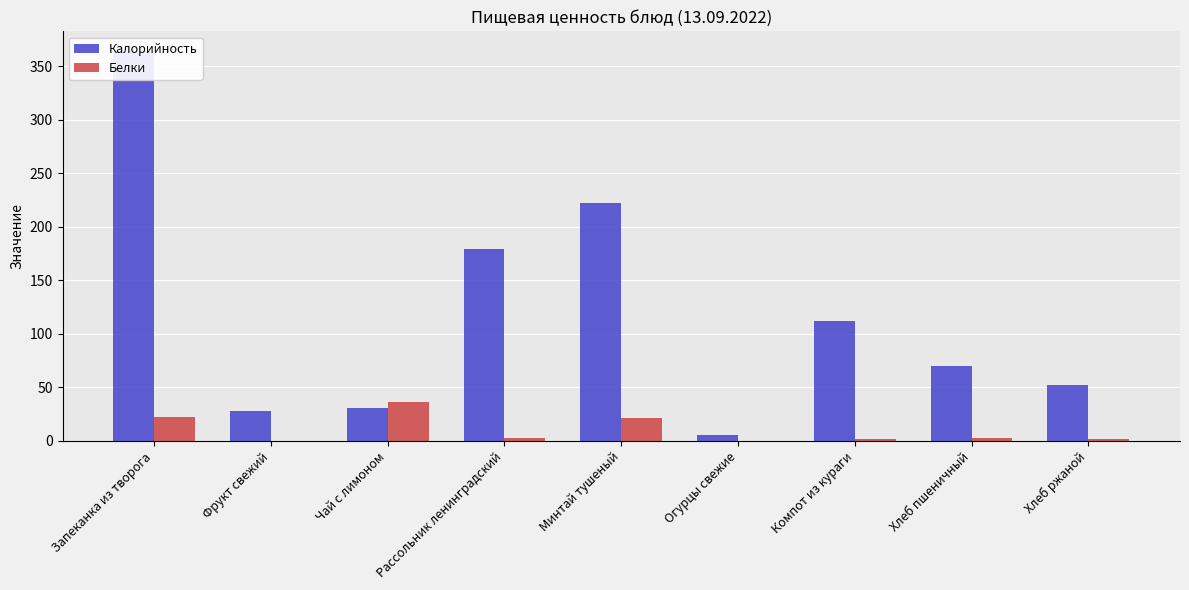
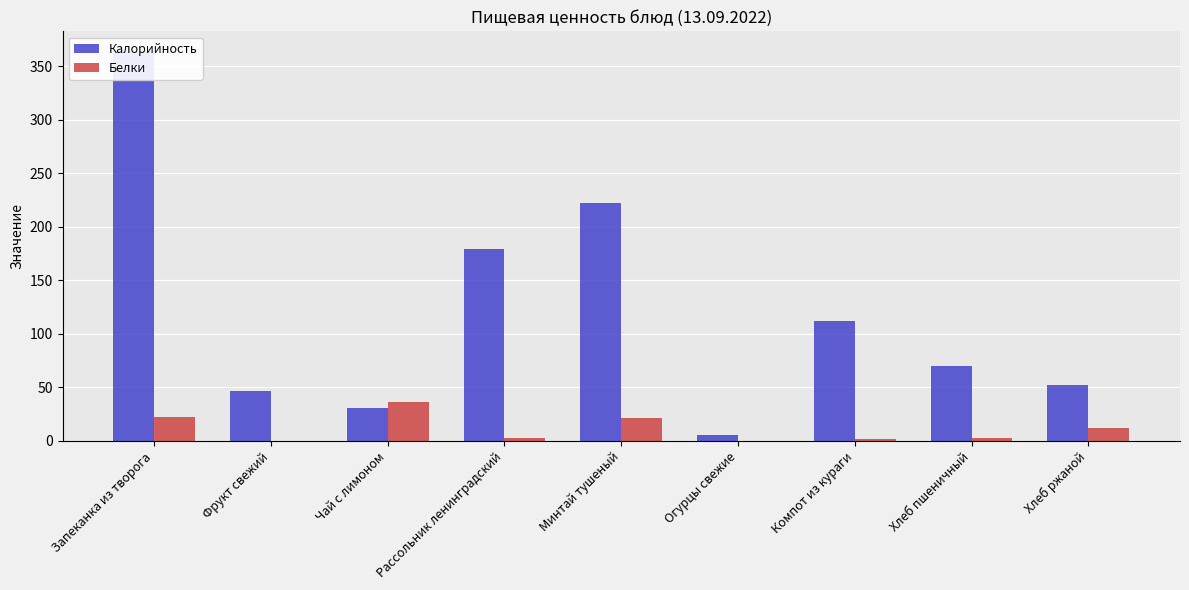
  {
    "Калорийность": {
-     "Фрукт свежий": 28,
+     "Фрукт свежий": 47,
      "Чай с лимоном": 31,
      "Рассольник ленинградский": 180,
      "Минтай тушеный": 222,
      "Огурцы свежие": 6,
      "Компот из кураги": 112,
      "Хлеб пшеничный": 71,
      "Хлеб ржаной": 52
    },
    "Белки": {
      "Запеканка из творога": 22,
      "Чай с лимоном": 36,
      "Рассольник ленинградский": 2,
      "Минтай тушеный": 22,
      "Хлеб пшеничный": 2,
-     "Хлеб ржаной": 2
+     "Хлеб ржаной": 12
    }
  }
